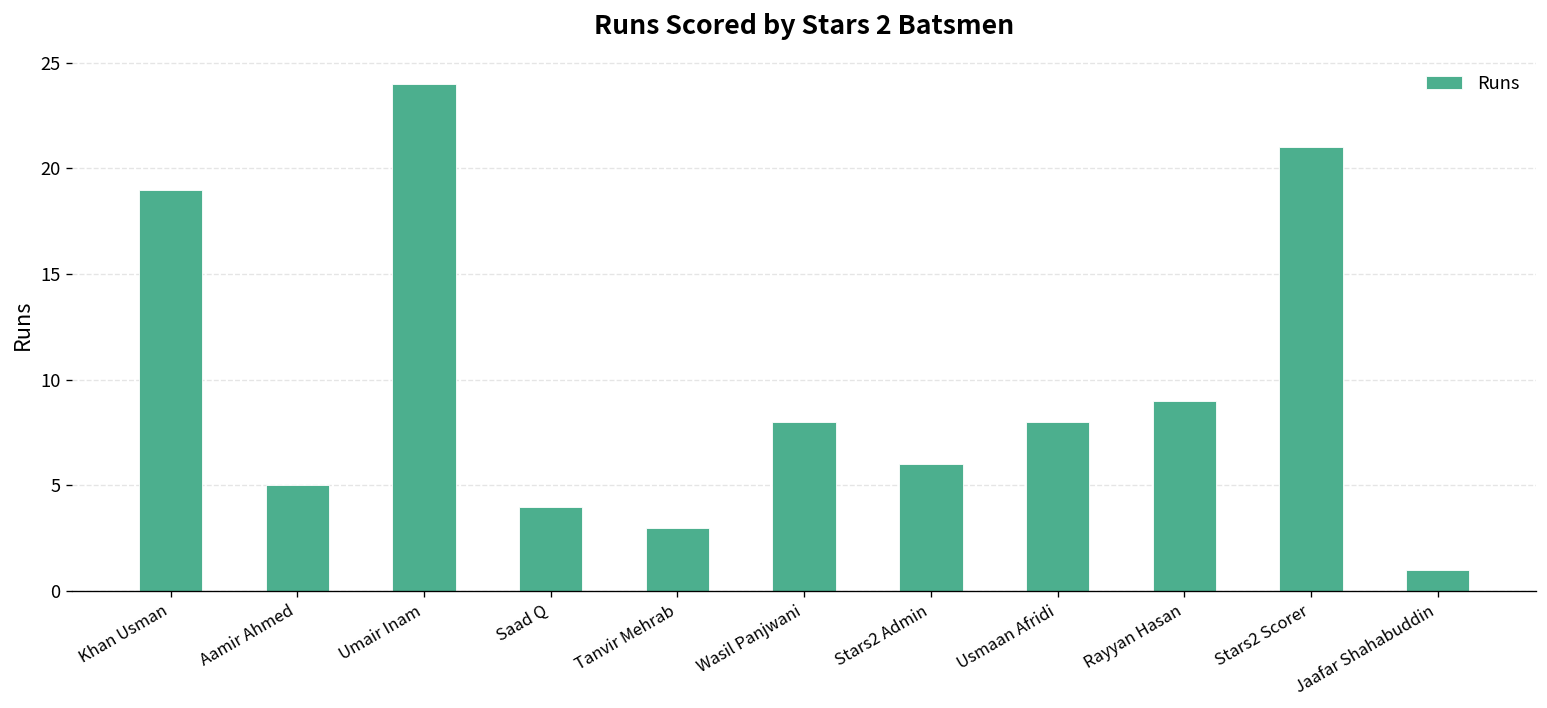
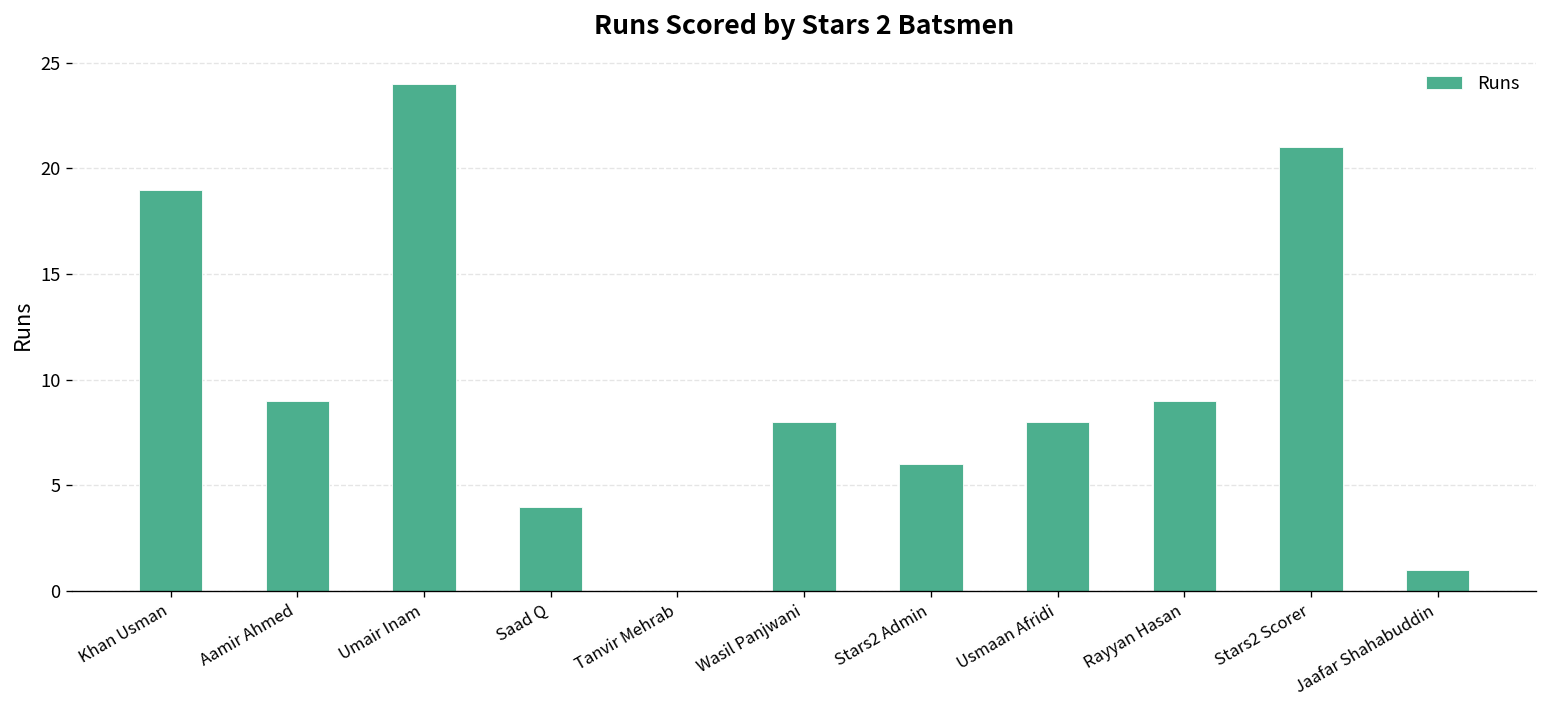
  {
    "Khan Usman": 19,
-   "Aamir Ahmed": 5,
+   "Aamir Ahmed": 9,
    "Umair Inam": 24,
    "Saad Q": 4,
-   "Tanvir Mehrab": 3,
+   "Tanvir Mehrab": 0,
    "Wasil Panjwani": 8,
    "Stars2 Admin": 6,
    "Usmaan Afridi": 8,
    "Rayyan Hasan": 9,
    "Stars2 Scorer": 21,
    "Jaafar Shahabuddin": 1
  }
